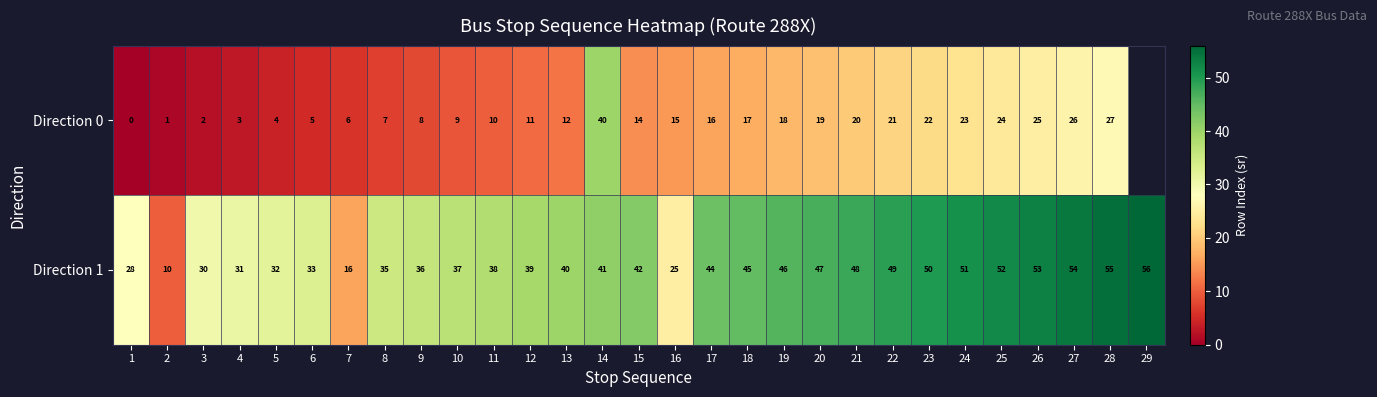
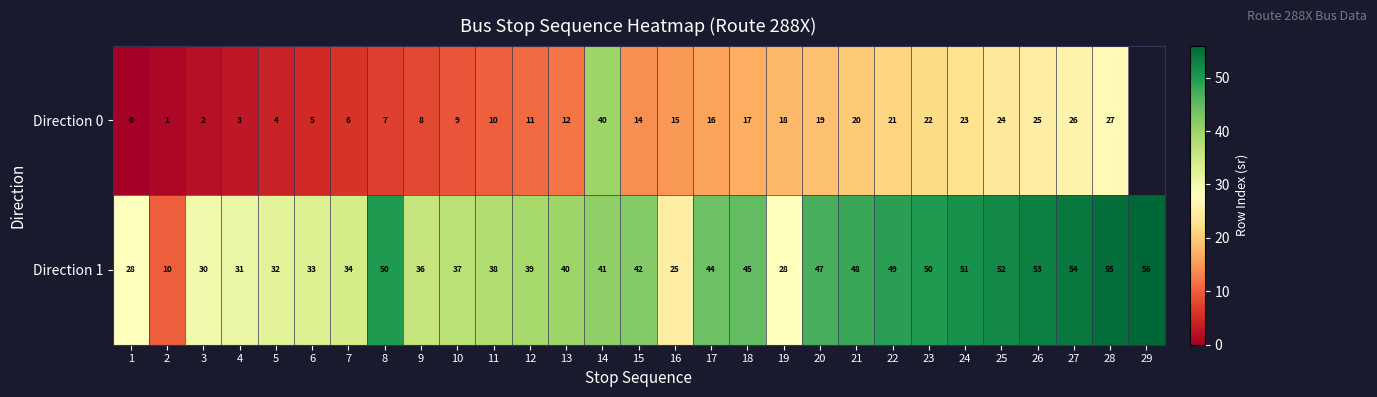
  {
    "Direction 0": {
      "1": 0,
      "2": 1,
      "3": 2,
      "4": 3,
      "5": 4,
      "6": 5,
      "7": 6,
      "8": 7,
      "9": 8,
      "10": 9,
      "11": 10,
      "12": 11,
      "13": 12,
      "14": 40,
      "15": 14,
      "16": 15,
      "17": 16,
      "18": 17,
      "19": 18,
      "20": 19,
      "21": 20,
      "22": 21,
      "23": 22,
      "24": 23,
      "25": 24,
      "26": 25,
      "27": 26,
      "28": 27
    },
    "Direction 1": {
      "1": 28,
      "2": 10,
      "3": 30,
      "4": 31,
      "5": 32,
      "6": 33,
-     "7": 16,
-     "8": 35,
+     "7": 34,
+     "8": 50,
      "9": 36,
      "10": 37,
      "11": 38,
      "12": 39,
      "13": 40,
      "14": 41,
      "15": 42,
      "16": 25,
      "17": 44,
      "18": 45,
-     "19": 46,
+     "19": 28,
      "20": 47,
      "21": 48,
      "22": 49,
      "23": 50,
      "24": 51,
      "25": 52,
      "26": 53,
      "27": 54,
      "28": 55,
      "29": 56
    }
  }
